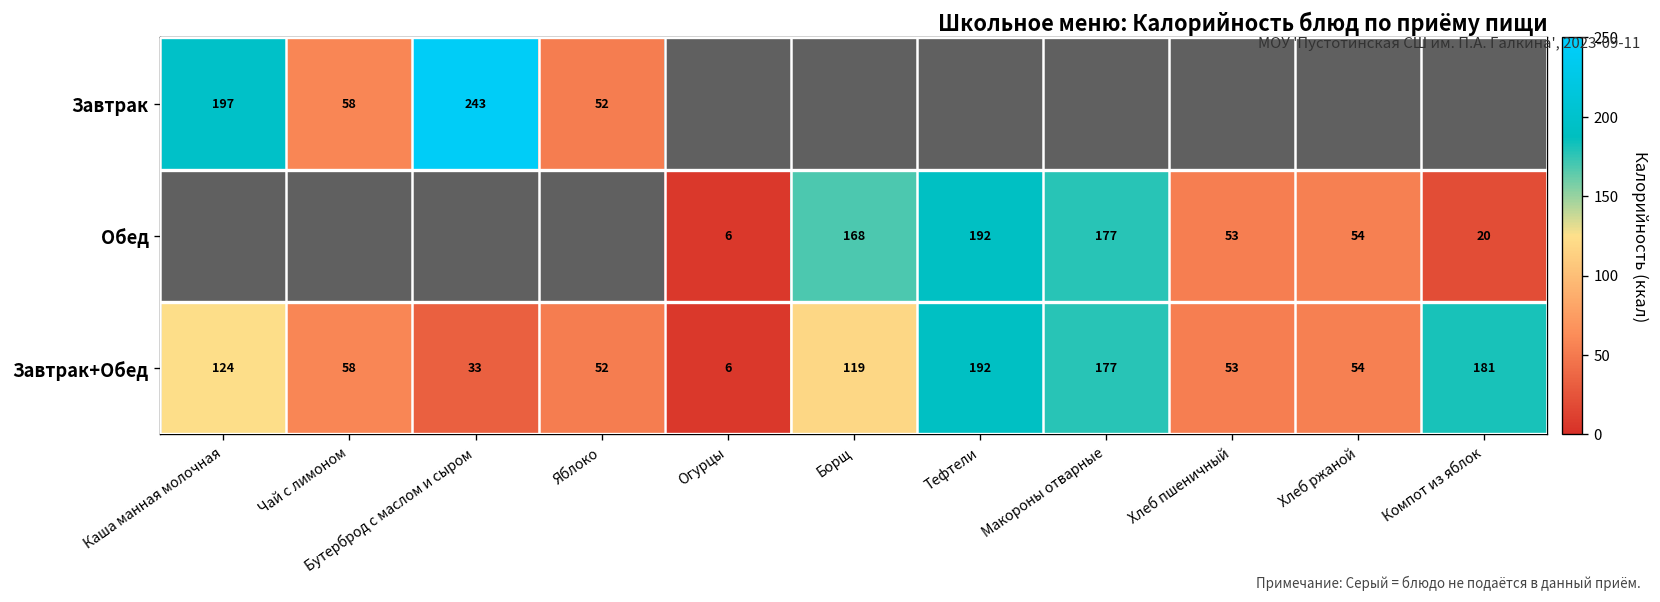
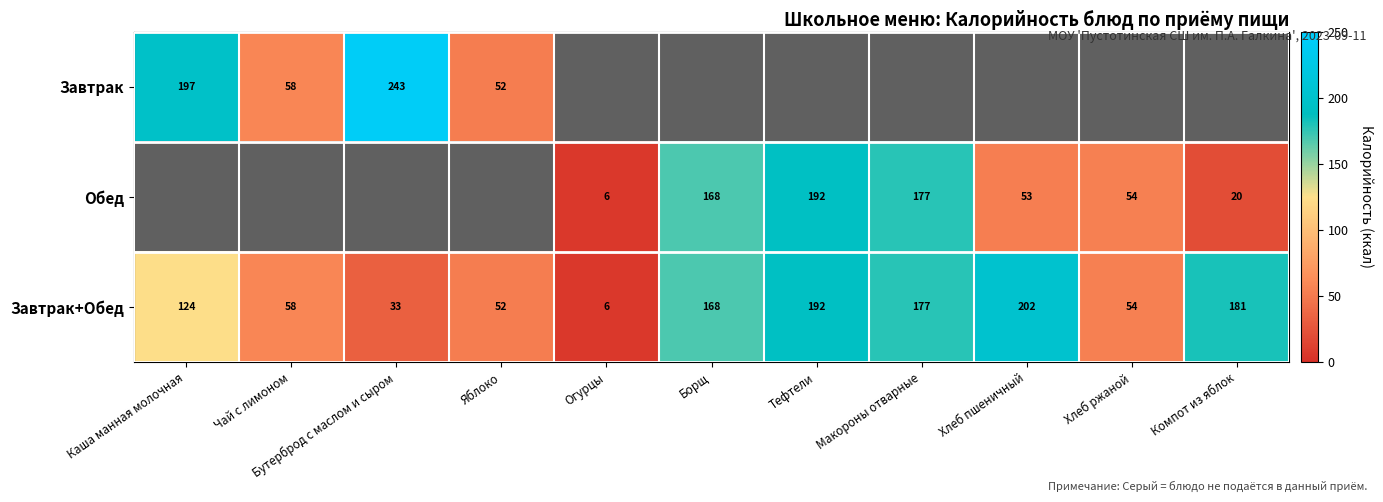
  {
    "Завтрак": {
      "Каша манная молочная": 197,
      "Чай с лимоном": 58,
      "Бутерброд с маслом и сыром": 243,
      "Яблоко": 52
    },
    "Обед": {
      "Огурцы": 6,
      "Борщ": 168,
      "Тефтели": 192,
      "Макороны отварные": 177,
      "Хлеб пшеничный": 53,
      "Хлеб ржаной": 54,
      "Компот из яблок": 20
    },
    "Завтрак+Обед": {
      "Каша манная молочная": 124,
      "Чай с лимоном": 58,
      "Бутерброд с маслом и сыром": 33,
      "Яблоко": 52,
      "Огурцы": 6,
-     "Борщ": 119,
+     "Борщ": 168,
      "Тефтели": 192,
      "Макороны отварные": 177,
-     "Хлеб пшеничный": 53,
+     "Хлеб пшеничный": 202,
      "Хлеб ржаной": 54,
      "Компот из яблок": 181
    }
  }
